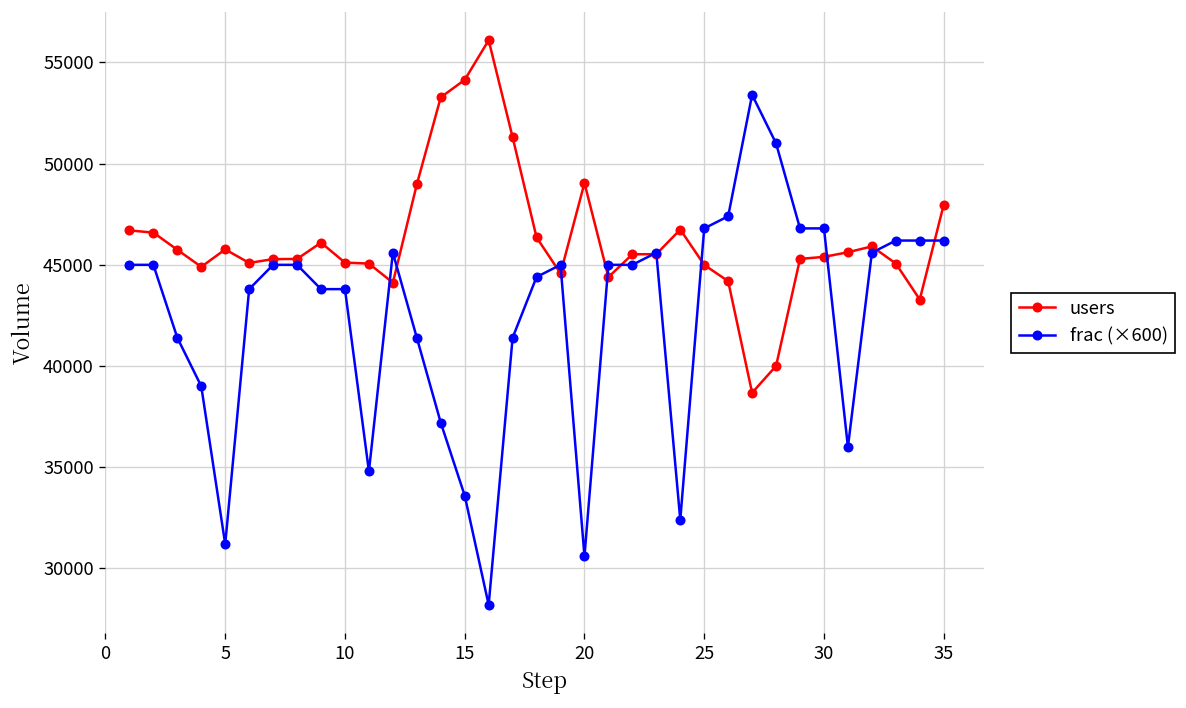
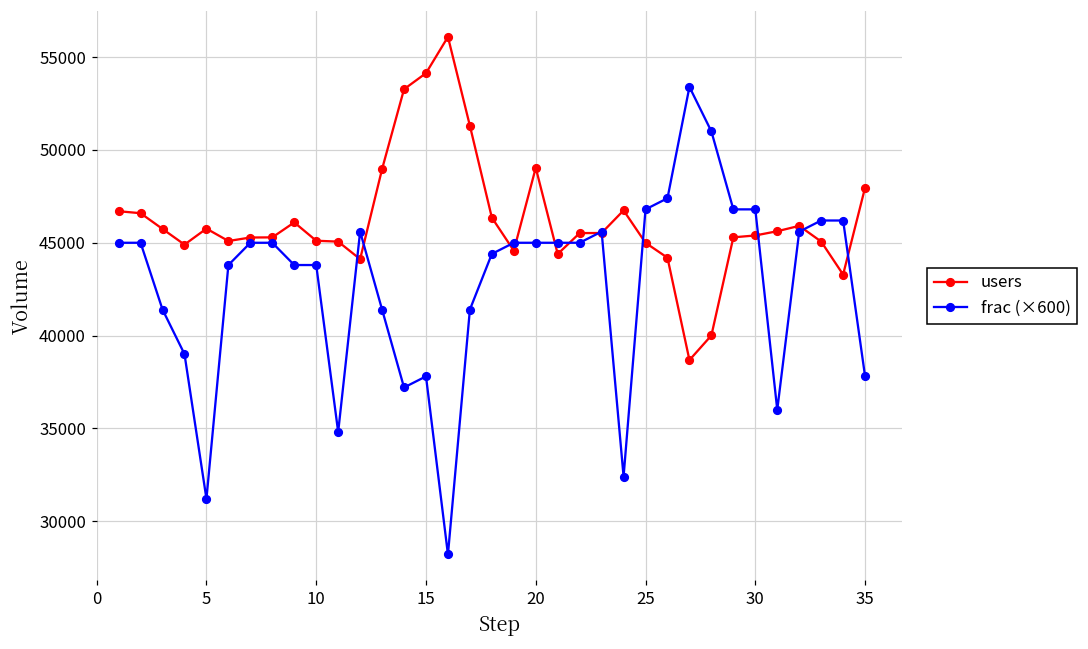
  {
    "users": {
      "5": 45800,
      "10": 45100,
      "15": 54100,
      "20": 49000,
      "25": 45000,
      "30": 45400,
      "35": 48000
    },
    "frac (×600)": {
      "5": 31200,
      "10": 43800,
-     "15": 33600,
-     "20": 30600,
+     "15": 37800,
+     "20": 45000,
      "25": 46800,
      "30": 46800,
-     "35": 46200
+     "35": 37800
    }
  }
